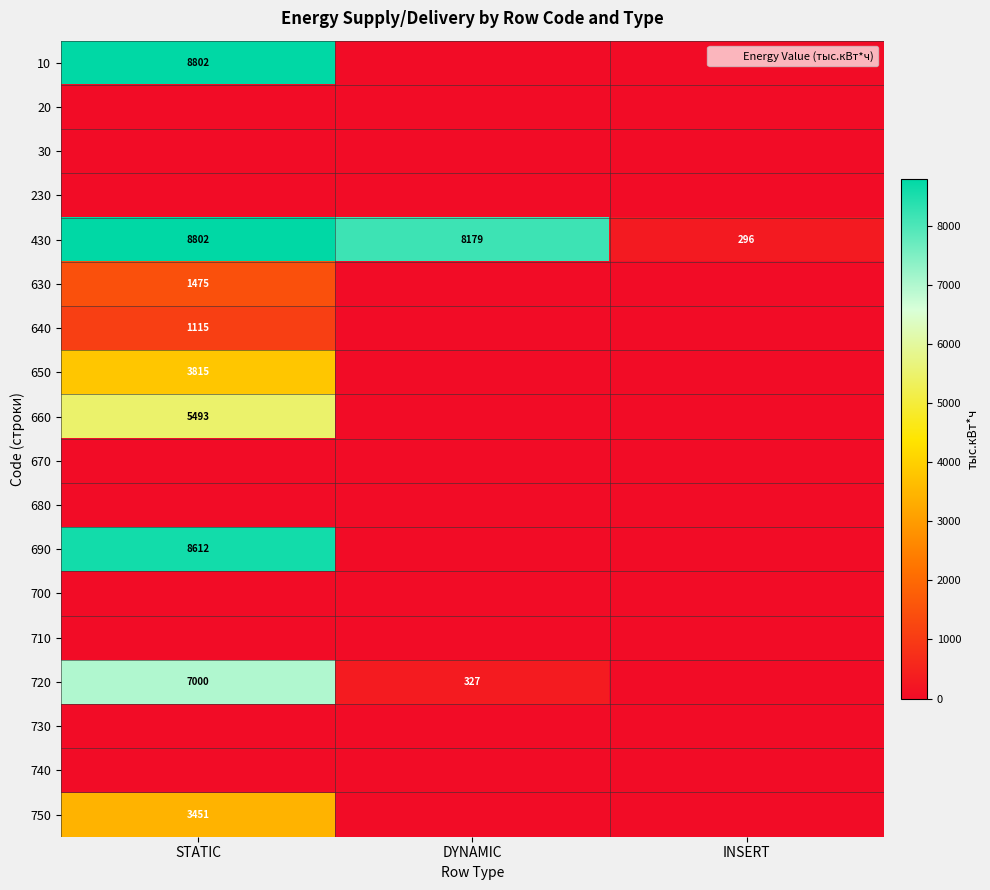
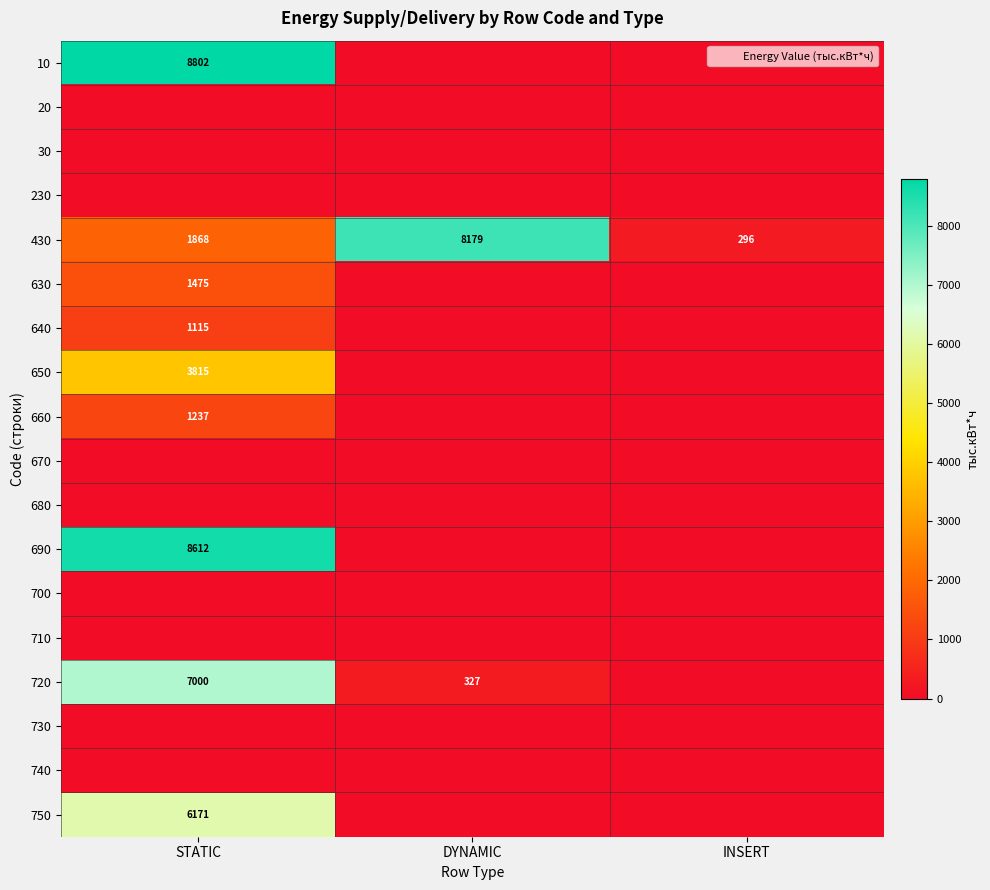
  {
    "10": {
      "STATIC": 8802
    },
    "430": {
-     "STATIC": 8802,
+     "STATIC": 1868,
      "DYNAMIC": 8179,
      "INSERT": 296
    },
    "630": {
      "STATIC": 1475
    },
    "640": {
      "STATIC": 1115
    },
    "650": {
      "STATIC": 3815
    },
    "660": {
-     "STATIC": 5493
+     "STATIC": 1237
    },
    "690": {
      "STATIC": 8612
    },
    "720": {
      "STATIC": 7000,
      "DYNAMIC": 327
    },
    "750": {
-     "STATIC": 3451
+     "STATIC": 6171
    }
  }
